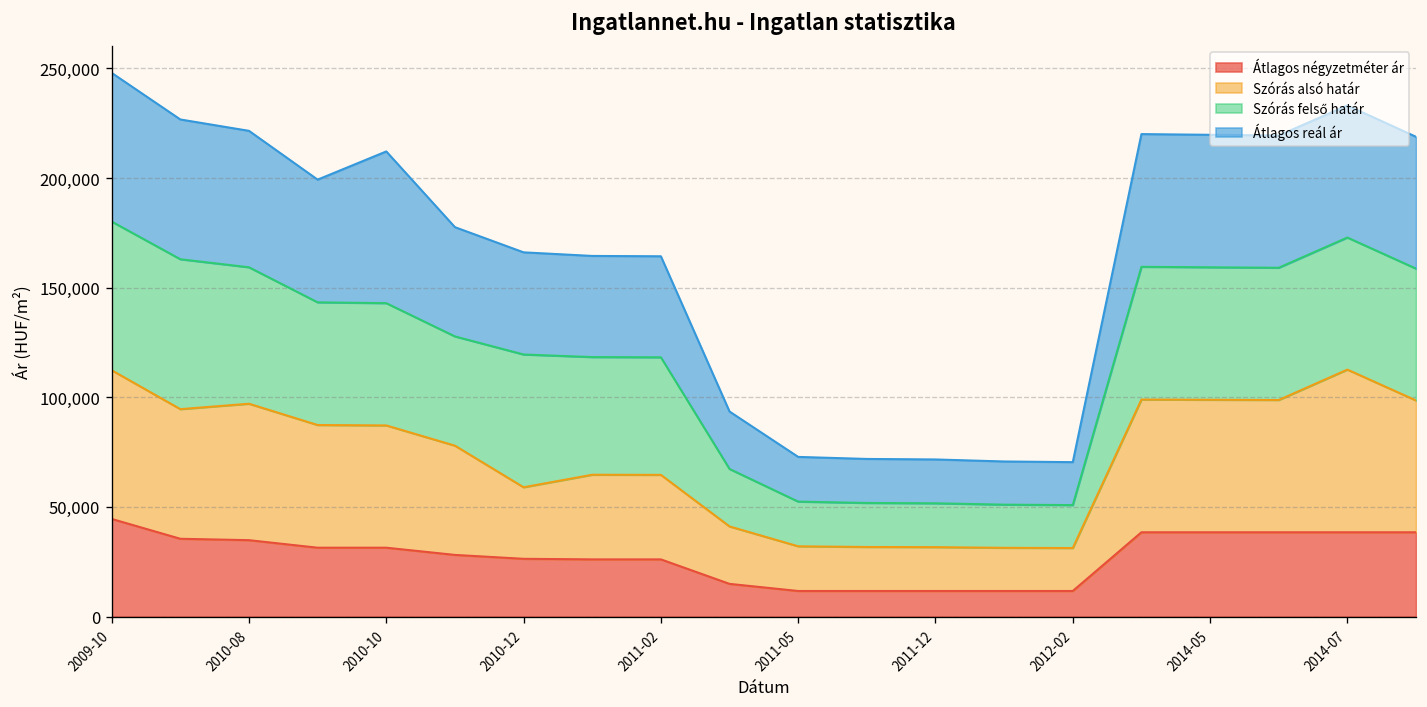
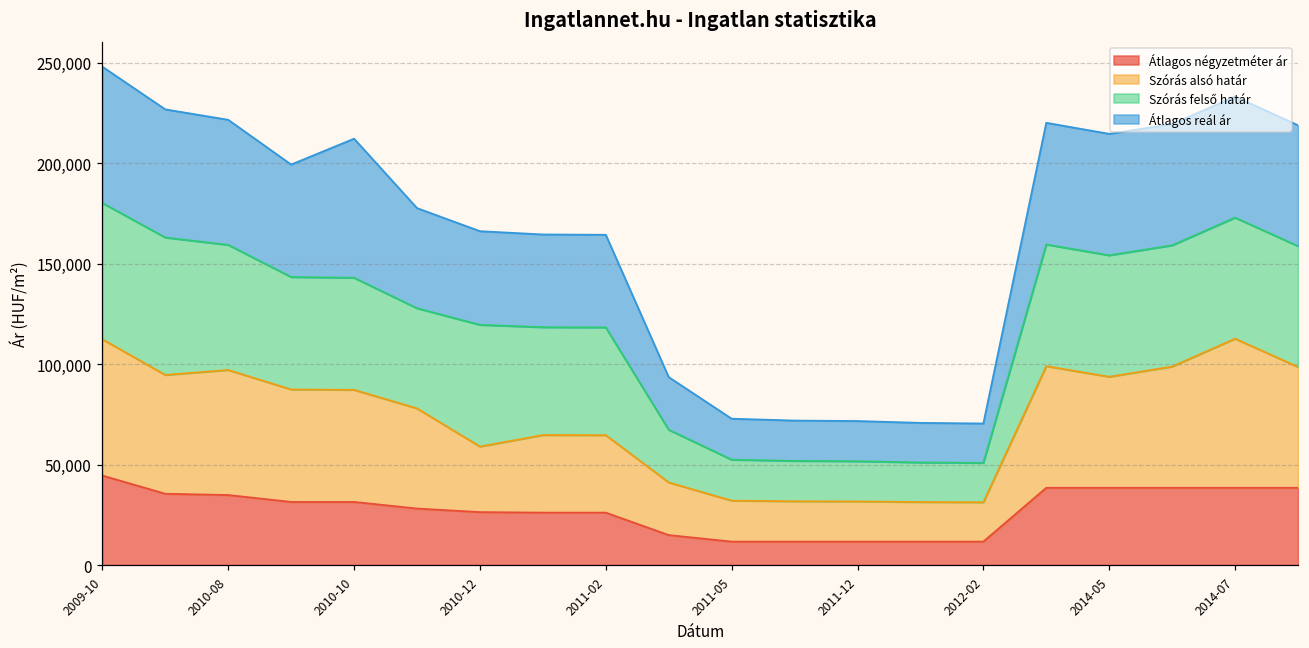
  {
    "Átlagos négyzetméter ár": {
      "2009-10": "45,000",
      "2010-08": "35,000",
      "2010-10": "31,000",
      "2010-12": "26,000",
      "2011-02": "26,000",
      "2011-05": "12,000",
      "2011-12": "12,000",
      "2012-02": "12,000",
      "2014-05": "38,000",
      "2014-07": "38,000"
    },
    "Szórás alsó határ": {
      "2009-10": "68,000",
      "2010-08": "62,000",
      "2010-10": "56,000",
      "2010-12": "33,000",
      "2011-02": "39,000",
      "2011-05": "20,000",
      "2011-12": "20,000",
      "2012-02": "20,000",
-     "2014-05": "60,000",
+     "2014-05": "55,000",
      "2014-07": "74,000"
    },
    "Szórás felső határ": {
      "2009-10": "68,000",
      "2010-08": "62,000",
      "2010-10": "56,000",
      "2010-12": "61,000",
      "2011-02": "54,000",
      "2011-05": "20,000",
      "2011-12": "20,000",
      "2012-02": "20,000",
      "2014-05": "60,000",
      "2014-07": "60,000"
    },
    "Átlagos reál ár": {
      "2009-10": "68,000",
      "2010-08": "62,000",
      "2010-10": "69,000",
      "2010-12": "47,000",
      "2011-02": "46,000",
      "2011-05": "20,000",
      "2011-12": "20,000",
      "2012-02": "20,000"
    }
  }
